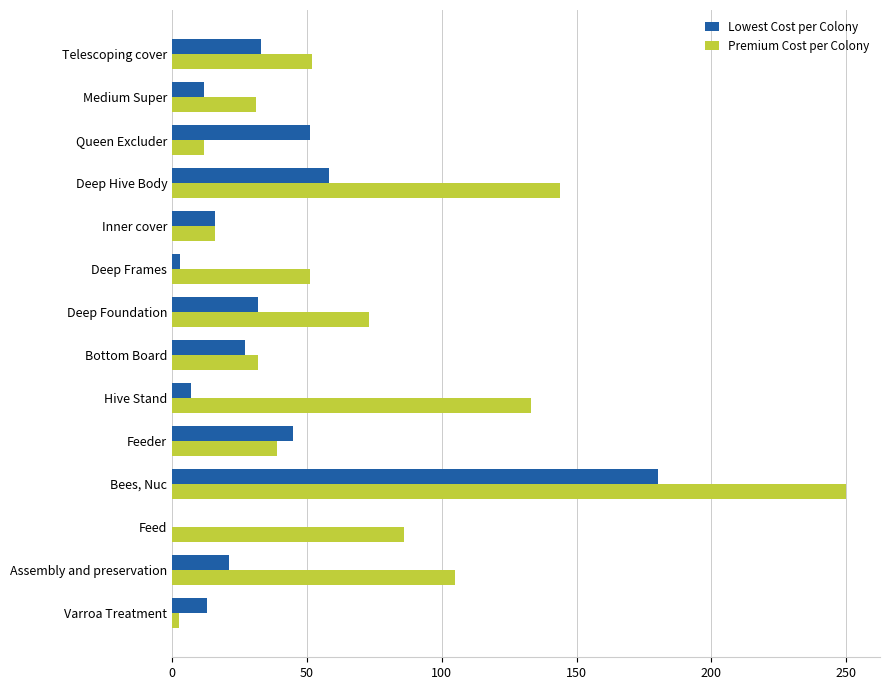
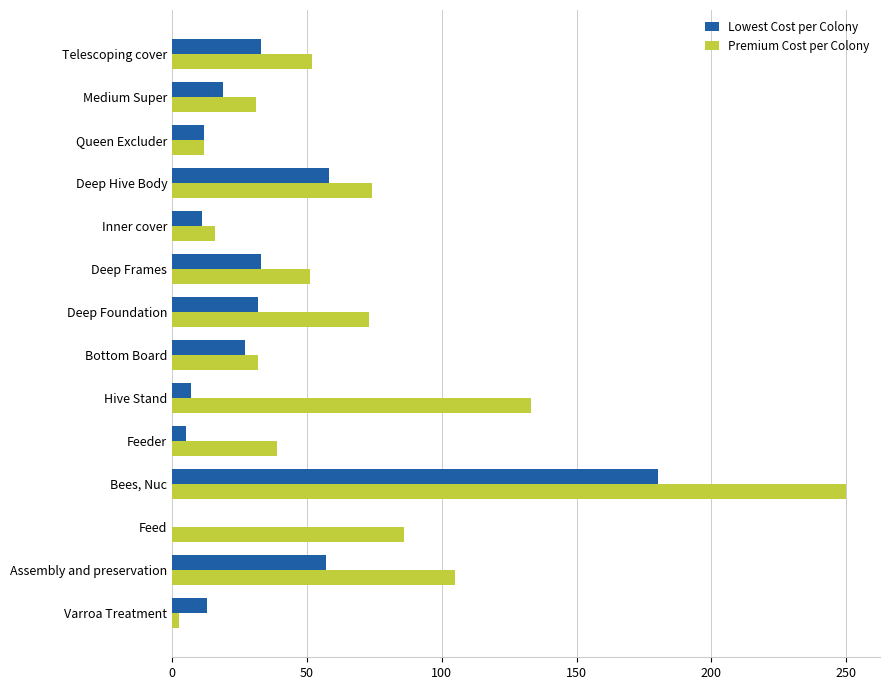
  {
    "Lowest Cost per Colony": {
      "Telescoping cover": 33,
-     "Medium Super": 12,
-     "Queen Excluder": 51,
+     "Medium Super": 19,
+     "Queen Excluder": 12,
      "Deep Hive Body": 58,
-     "Inner cover": 16,
-     "Deep Frames": 3,
+     "Inner cover": 11,
+     "Deep Frames": 33,
      "Deep Foundation": 32,
      "Bottom Board": 27,
      "Hive Stand": 7,
-     "Feeder": 45,
+     "Feeder": 5,
      "Bees, Nuc": 180,
      "Feed": 0,
-     "Assembly and preservation": 21,
+     "Assembly and preservation": 57,
      "Varroa Treatment": 13
    },
    "Premium Cost per Colony": {
      "Telescoping cover": 52,
      "Medium Super": 31,
      "Queen Excluder": 12,
-     "Deep Hive Body": 144,
+     "Deep Hive Body": 74,
      "Inner cover": 16,
      "Deep Frames": 51,
      "Deep Foundation": 73,
      "Bottom Board": 32,
      "Hive Stand": 133,
      "Feeder": 39,
      "Bees, Nuc": 250,
      "Feed": 86,
      "Assembly and preservation": 105,
      "Varroa Treatment": 3
    }
  }
